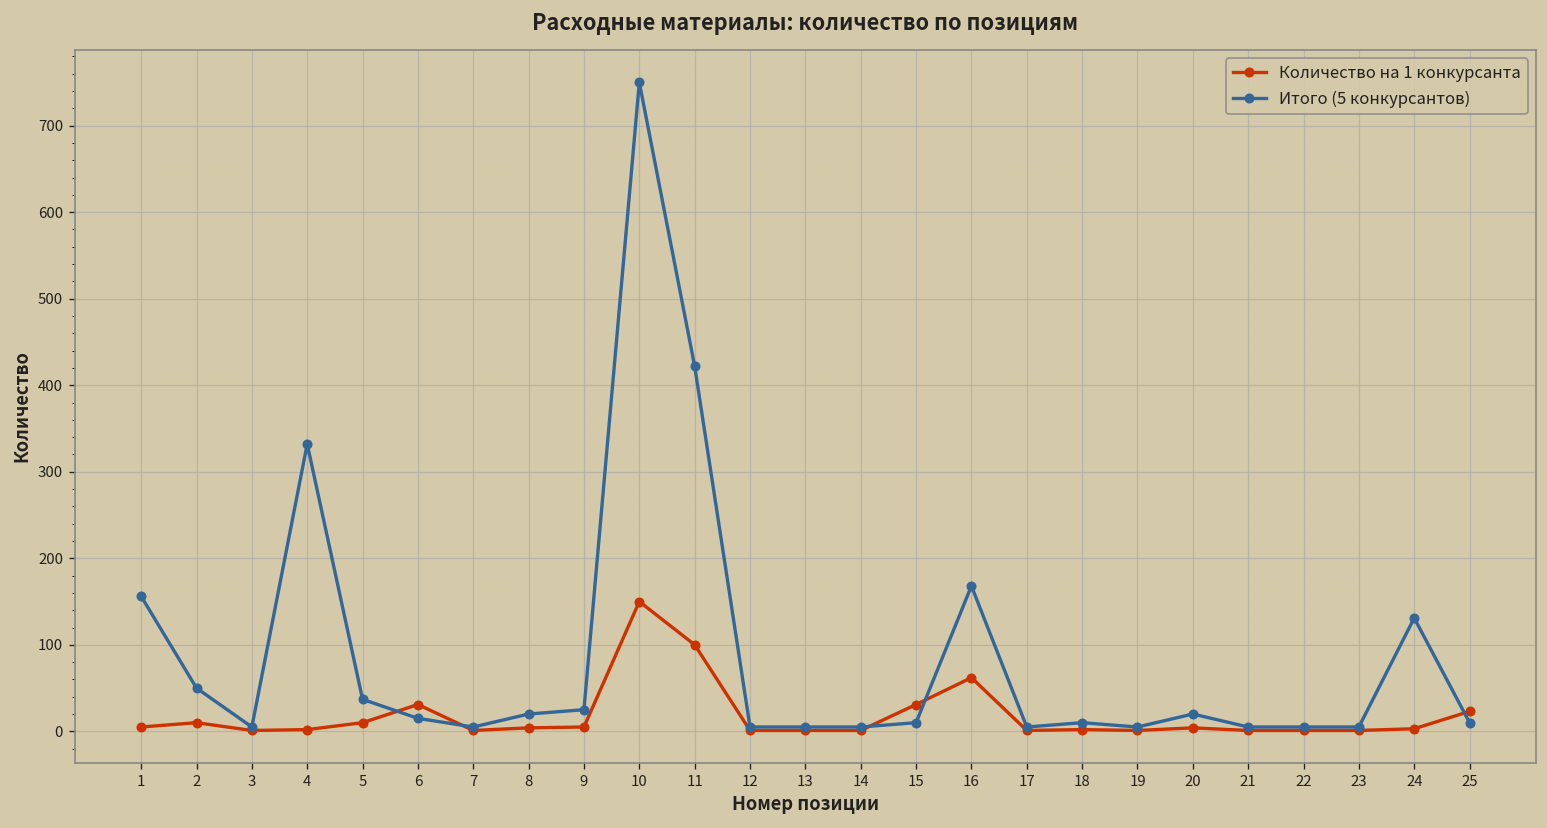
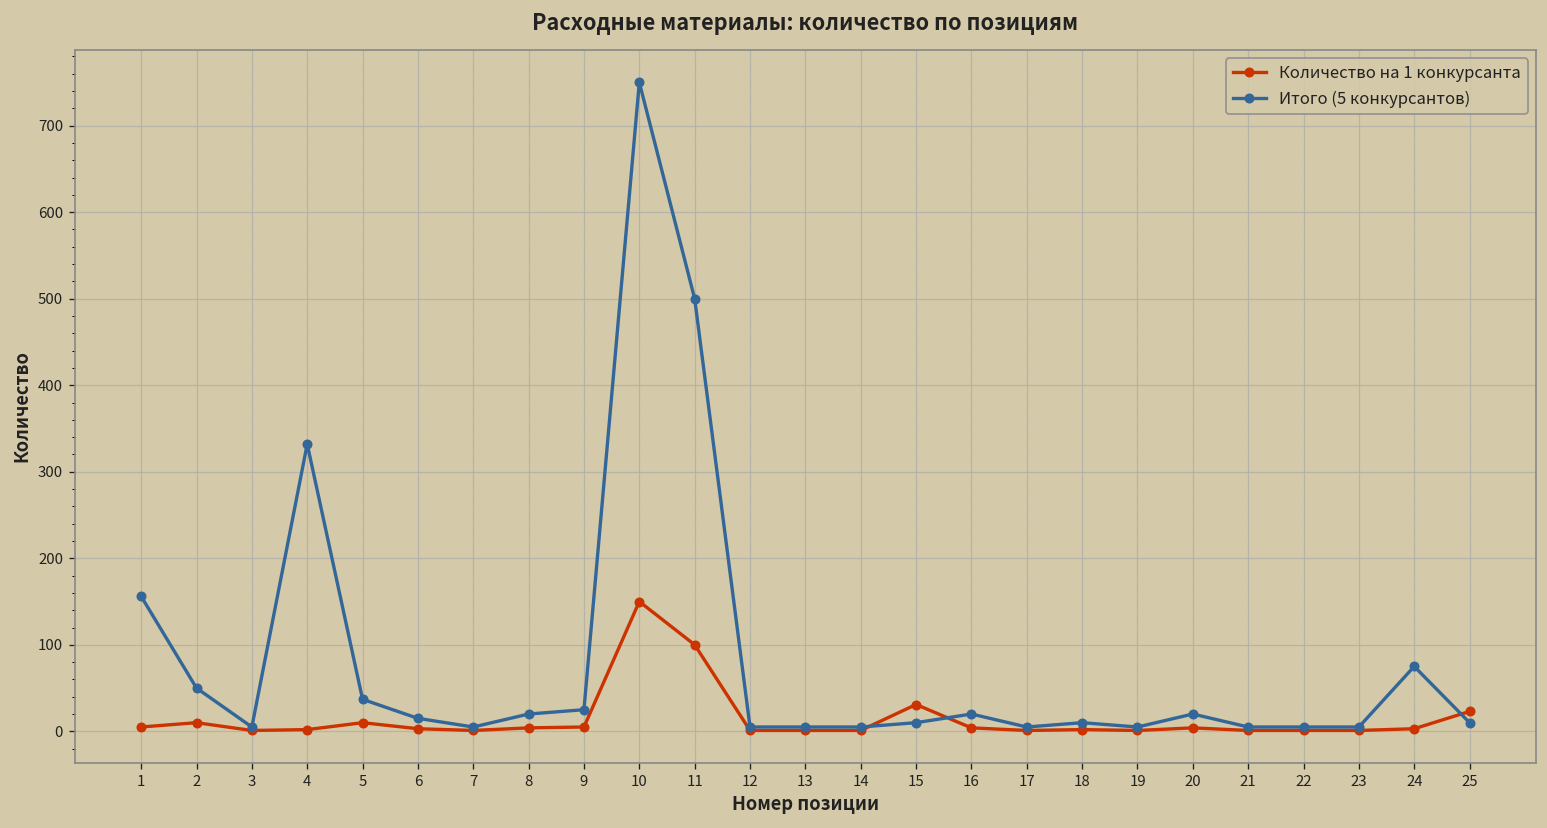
  {
    "Количество на 1 конкурсанта": {
      "1": 10,
      "2": 10,
      "3": 0,
      "4": 0,
      "5": 10,
-     "6": 30,
+     "6": 0,
      "7": 0,
      "8": 0,
      "9": 10,
      "10": 150,
      "11": 100,
      "12": 0,
      "13": 0,
      "14": 0,
      "15": 30,
-     "16": 60,
+     "16": 0,
      "17": 0,
      "18": 0,
      "19": 0,
      "20": 0,
      "21": 0,
      "22": 0,
      "23": 0,
      "24": 0,
      "25": 20
    },
    "Итого (5 конкурсантов)": {
      "1": 160,
      "2": 50,
      "3": 10,
      "4": 330,
      "5": 40,
      "6": 20,
      "7": 10,
      "8": 20,
      "9": 30,
      "10": 750,
-     "11": 420,
+     "11": 500,
      "12": 10,
      "13": 10,
      "14": 10,
      "15": 10,
-     "16": 170,
+     "16": 20,
      "17": 10,
      "18": 10,
      "19": 10,
      "20": 20,
      "21": 10,
      "22": 10,
      "23": 10,
-     "24": 130,
+     "24": 80,
      "25": 10
    }
  }
